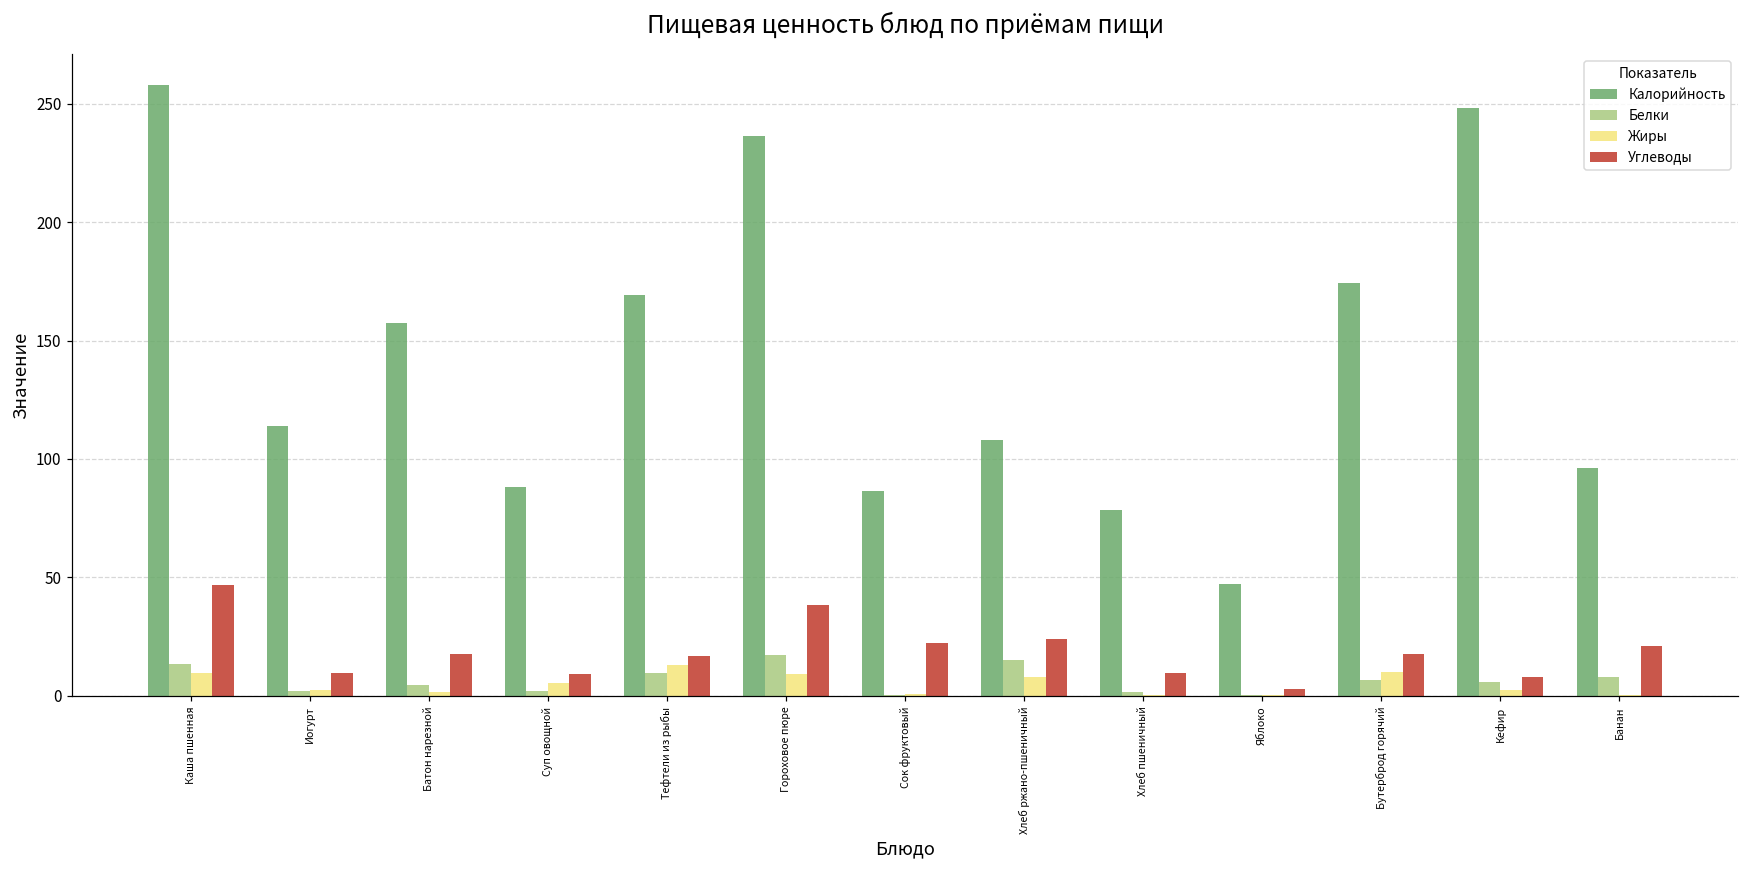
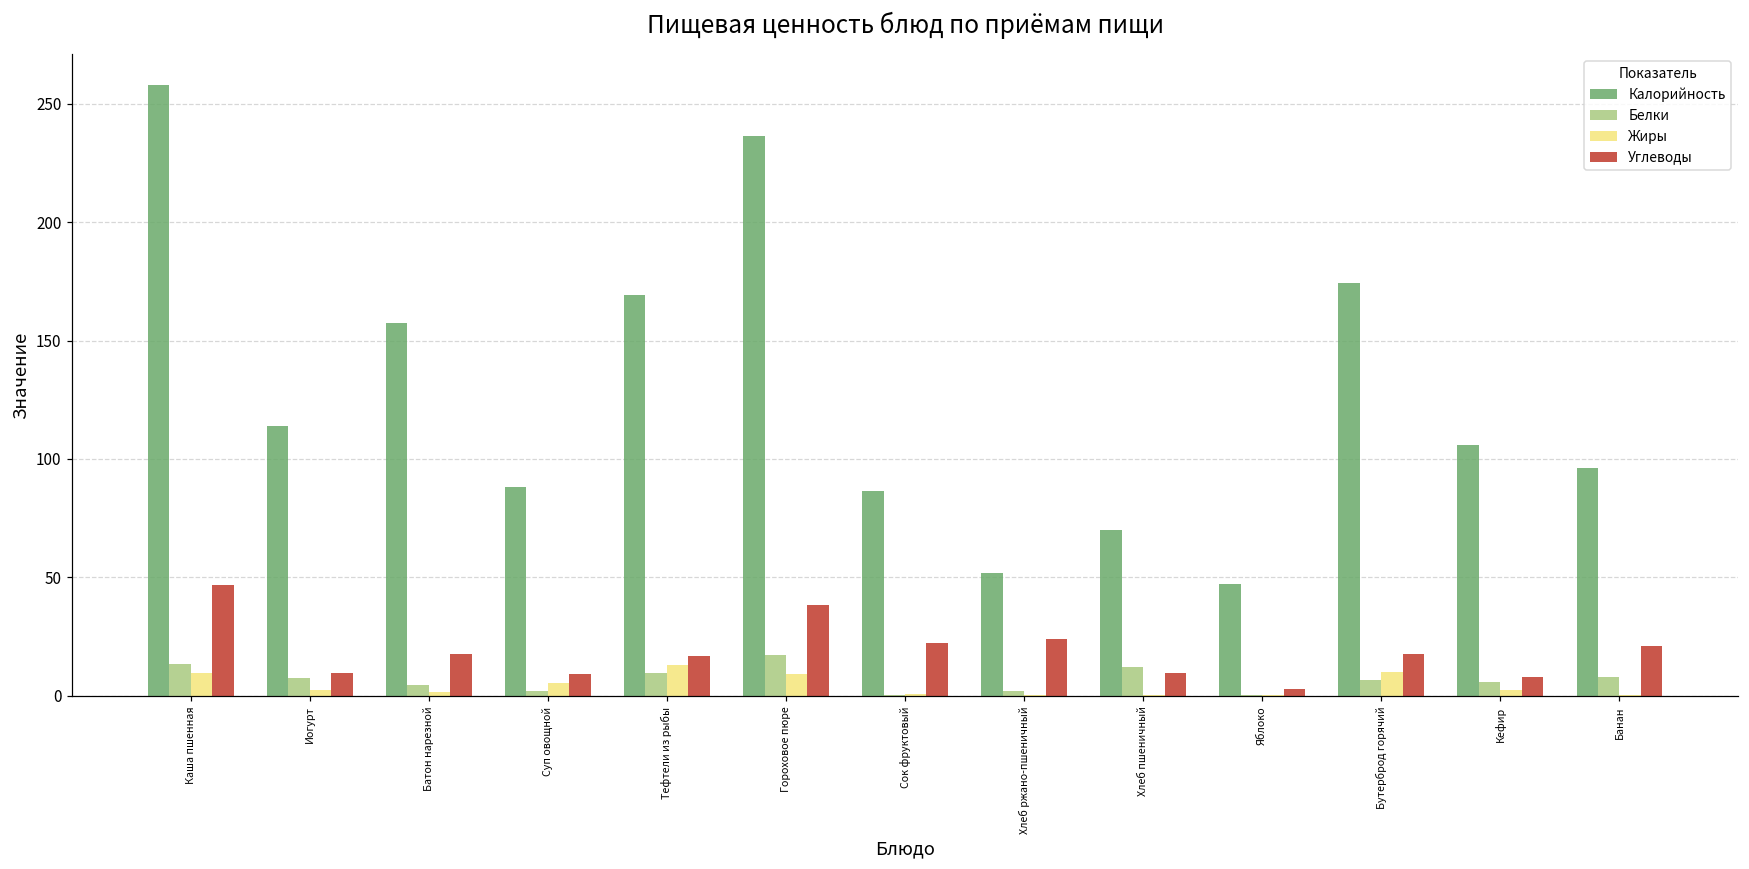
  {
    "Калорийность": {
      "Каша пшенная": 258,
      "Иогурт": 114,
      "Батон нарезной": 157,
      "Суп овощной": 88,
      "Тефтели из рыбы": 169,
      "Гороховое пюре": 236,
      "Сок фруктовый": 86,
-     "Хлеб ржано-пшеничный": 108,
-     "Хлеб пшеничный": 79,
+     "Хлеб ржано-пшеничный": 52,
+     "Хлеб пшеничный": 70,
      "Яблоко": 47,
      "Бутерброд горячий": 174,
-     "Кефир": 248,
+     "Кефир": 106,
      "Банан": 96
    },
    "Белки": {
      "Каша пшенная": 13,
-     "Иогурт": 2,
+     "Иогурт": 7,
      "Батон нарезной": 5,
      "Суп овощной": 2,
      "Тефтели из рыбы": 10,
      "Гороховое пюре": 17,
-     "Хлеб ржано-пшеничный": 15,
-     "Хлеб пшеничный": 2,
+     "Хлеб ржано-пшеничный": 2,
+     "Хлеб пшеничный": 12,
      "Бутерброд горячий": 7,
      "Кефир": 6,
      "Банан": 8
    },
    "Жиры": {
      "Каша пшенная": 10,
      "Иогурт": 3,
      "Батон нарезной": 2,
      "Суп овощной": 5,
      "Тефтели из рыбы": 13,
      "Гороховое пюре": 9,
-     "Хлеб ржано-пшеничный": 8,
+     "Хлеб ржано-пшеничный": 0,
      "Бутерброд горячий": 10,
      "Кефир": 3
    },
    "Углеводы": {
      "Каша пшенная": 47,
      "Иогурт": 10,
      "Батон нарезной": 18,
      "Суп овощной": 9,
      "Тефтели из рыбы": 17,
      "Гороховое пюре": 38,
      "Сок фруктовый": 22,
      "Хлеб ржано-пшеничный": 24,
      "Хлеб пшеничный": 10,
      "Яблоко": 3,
      "Бутерброд горячий": 18,
      "Кефир": 8,
      "Банан": 21
    }
  }
